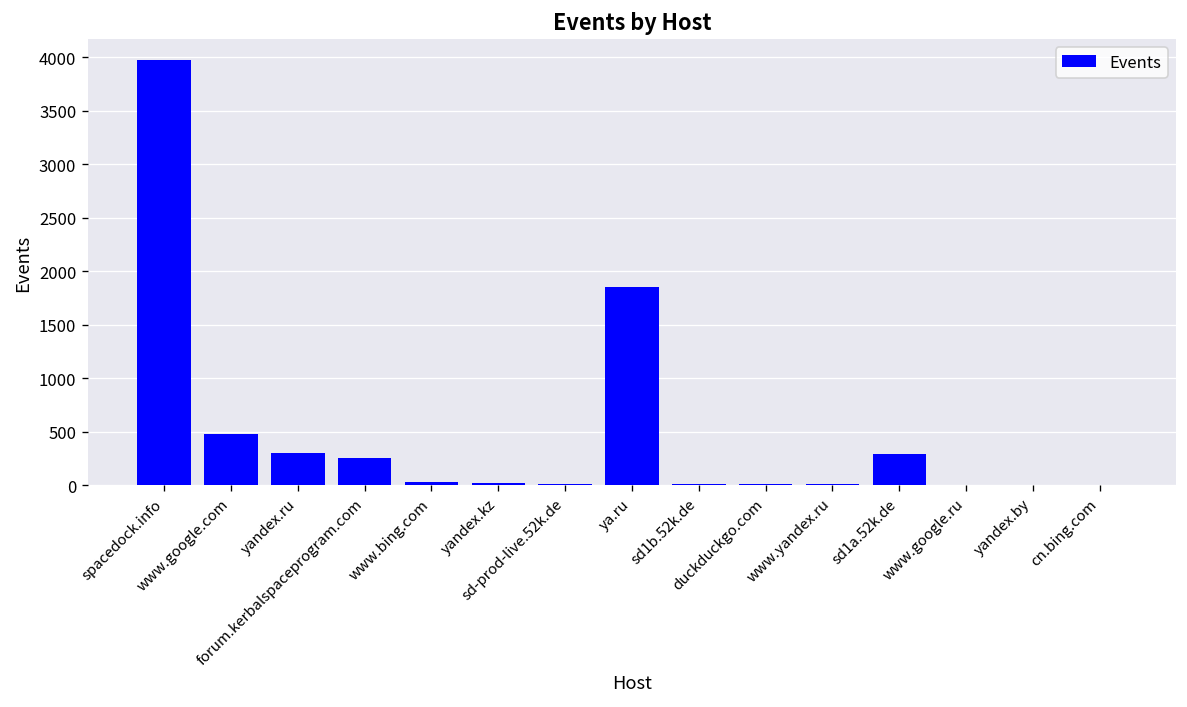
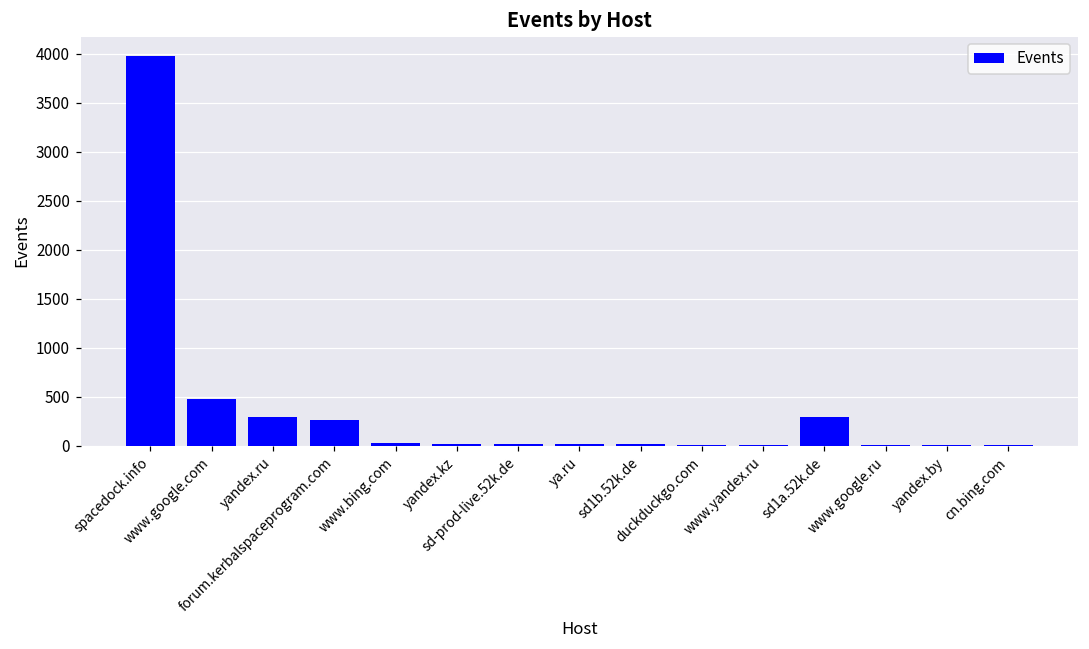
  {
    "spacedock.info": 4000,
    "www.google.com": 500,
    "yandex.ru": 300,
    "forum.kerbalspaceprogram.com": 300,
-   "ya.ru": 1900,
+   "ya.ru": 0,
    "sd1a.52k.de": 300
  }
